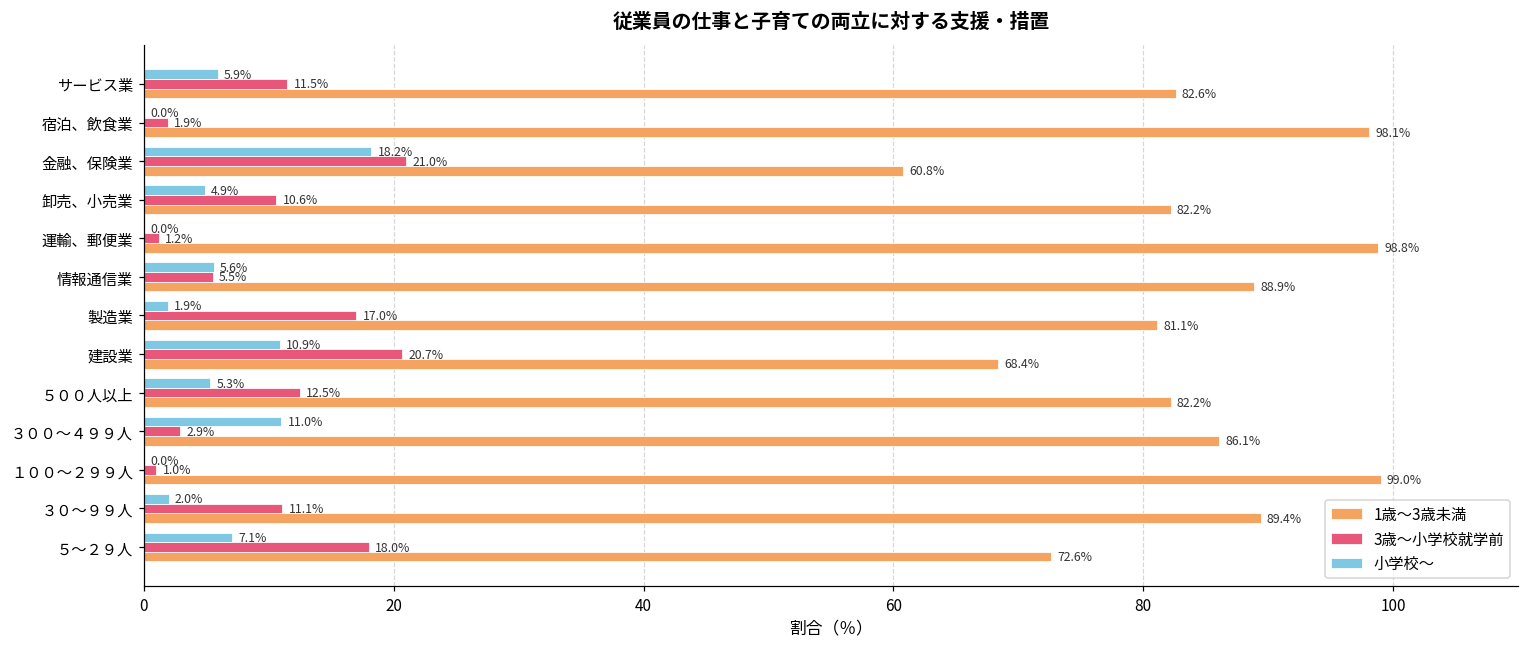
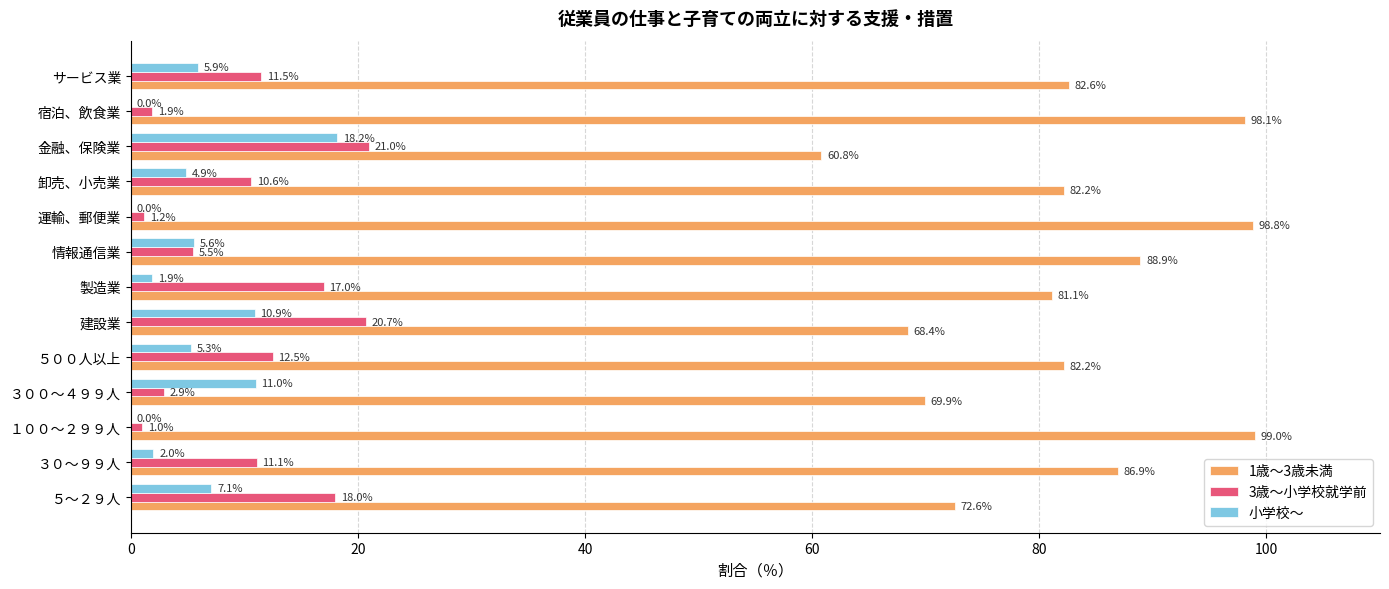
  {
    "1歳～3歳未満": {
      "サービス業": "82.6%",
      "宿泊、飲食業": "98.1%",
      "金融、保険業": "60.8%",
      "卸売、小売業": "82.2%",
      "運輸、郵便業": "98.8%",
      "情報通信業": "88.9%",
      "製造業": "81.1%",
      "建設業": "68.4%",
      "５００人以上": "82.2%",
-     "３００～４９９人": "86.1%",
+     "３００～４９９人": "69.9%",
      "１００～２９９人": "99.0%",
-     "３０～９９人": "89.4%",
+     "３０～９９人": "86.9%",
      "５～２９人": "72.6%"
    },
    "3歳～小学校就学前": {
      "サービス業": "11.5%",
      "宿泊、飲食業": "1.9%",
      "金融、保険業": "21.0%",
      "卸売、小売業": "10.6%",
      "運輸、郵便業": "1.2%",
      "情報通信業": "5.5%",
      "製造業": "17.0%",
      "建設業": "20.7%",
      "５００人以上": "12.5%",
      "３００～４９９人": "2.9%",
      "１００～２９９人": "1.0%",
      "３０～９９人": "11.1%",
      "５～２９人": "18.0%"
    },
    "小学校～": {
      "サービス業": "5.9%",
      "宿泊、飲食業": "0.0%",
      "金融、保険業": "18.2%",
      "卸売、小売業": "4.9%",
      "運輸、郵便業": "0.0%",
      "情報通信業": "5.6%",
      "製造業": "1.9%",
      "建設業": "10.9%",
      "５００人以上": "5.3%",
      "３００～４９９人": "11.0%",
      "１００～２９９人": "0.0%",
      "３０～９９人": "2.0%",
      "５～２９人": "7.1%"
    }
  }
